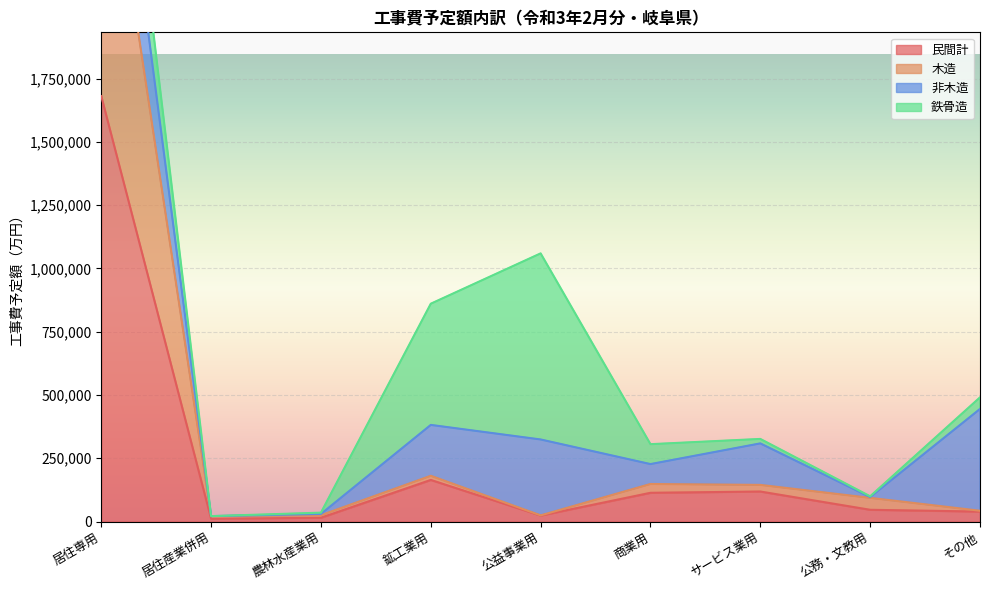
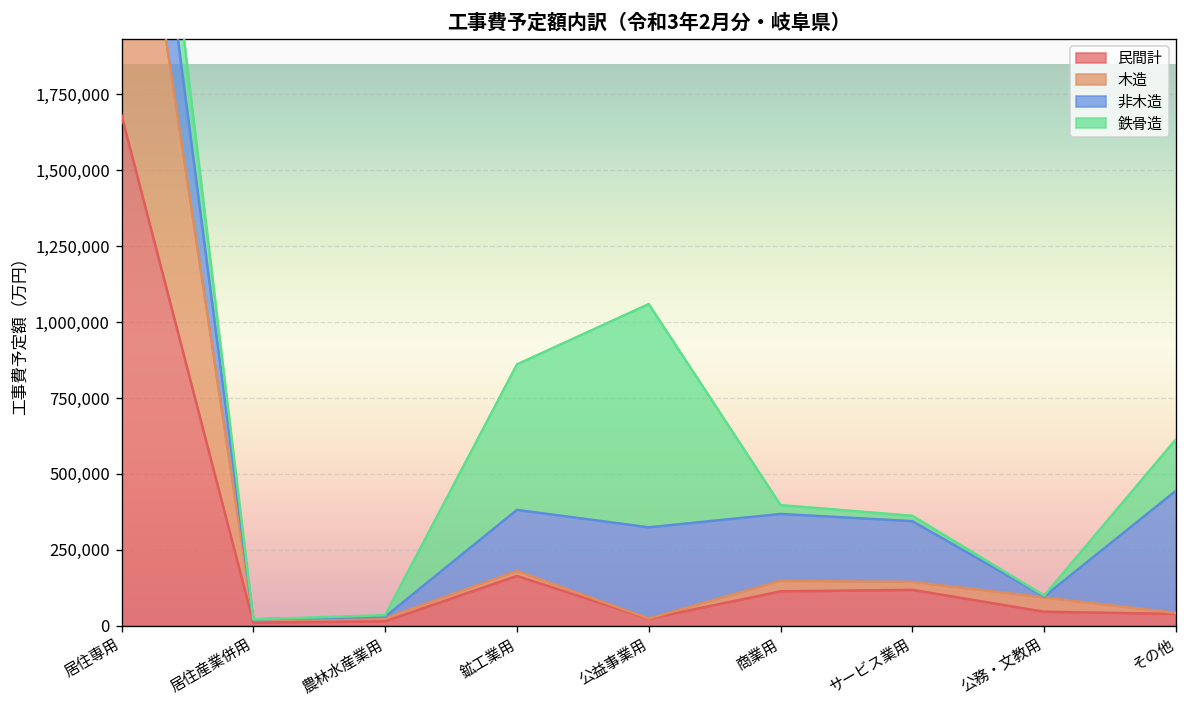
  {
    "非木造": {
      "鉱工業用": "200,000",
      "公益事業用": "300,000",
-     "商業用": "80,000",
-     "サービス業用": "160,000",
+     "商業用": "220,000",
+     "サービス業用": "200,000",
      "その他": "400,000"
    },
    "鉄骨造": {
      "鉱工業用": "480,000",
      "公益事業用": "740,000",
-     "商業用": "80,000",
+     "商業用": "30,000",
      "サービス業用": "20,000",
-     "その他": "50,000"
+     "その他": "170,000"
    }
  }
